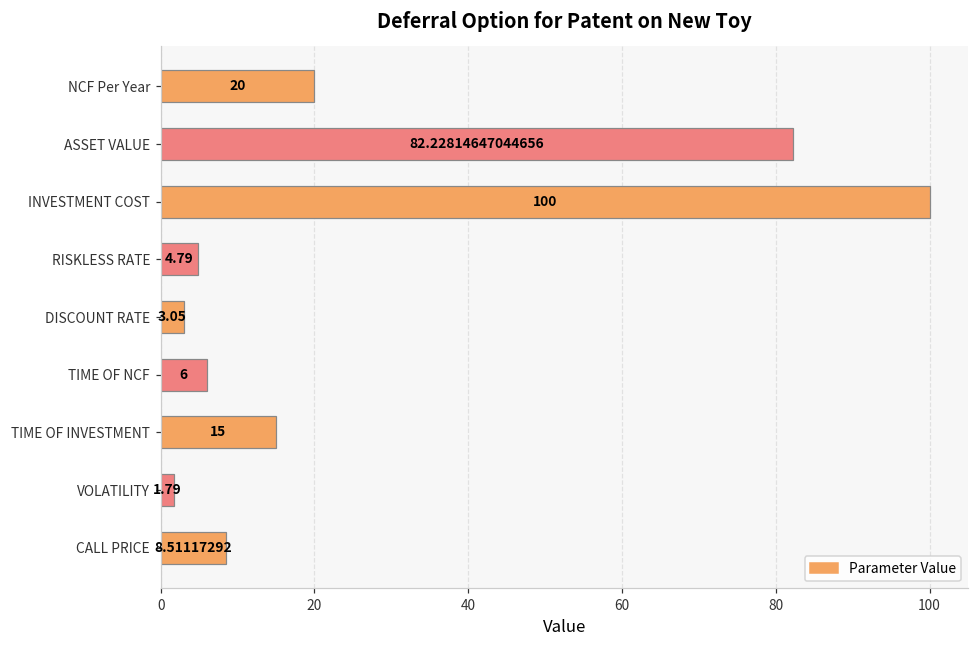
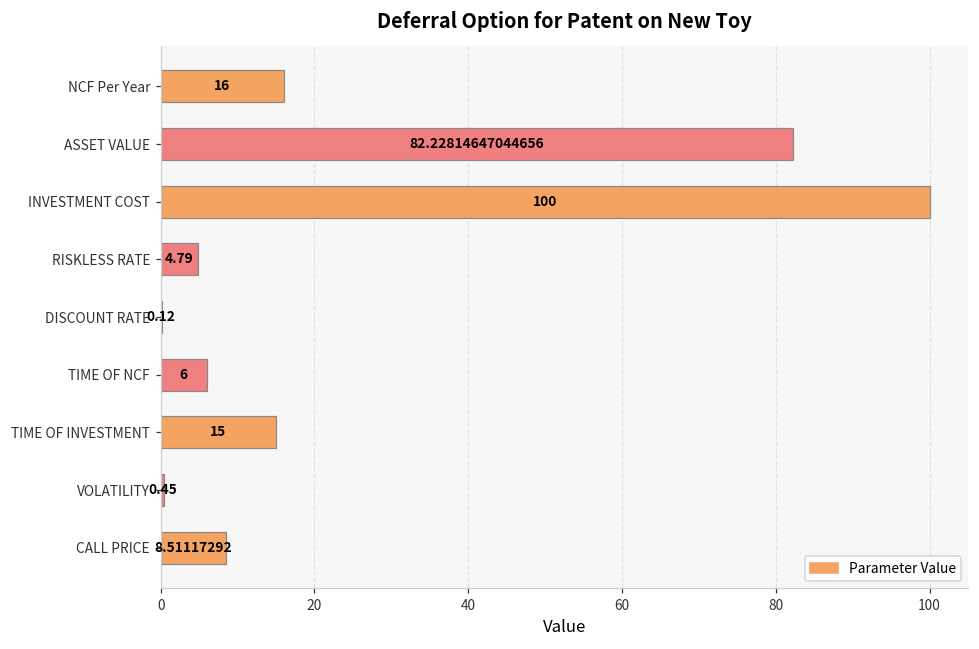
  {
-   "NCF Per Year": 20,
+   "NCF Per Year": 16,
    "ASSET VALUE": 82.22814647044656,
    "INVESTMENT COST": 100,
    "RISKLESS RATE": 4.79,
-   "DISCOUNT RATE": 3.05,
+   "DISCOUNT RATE": 0.12,
    "TIME OF NCF": 6,
    "TIME OF INVESTMENT": 15,
-   "VOLATILITY": 1.79,
+   "VOLATILITY": 0.45,
    "CALL PRICE": 8.51117292
  }
